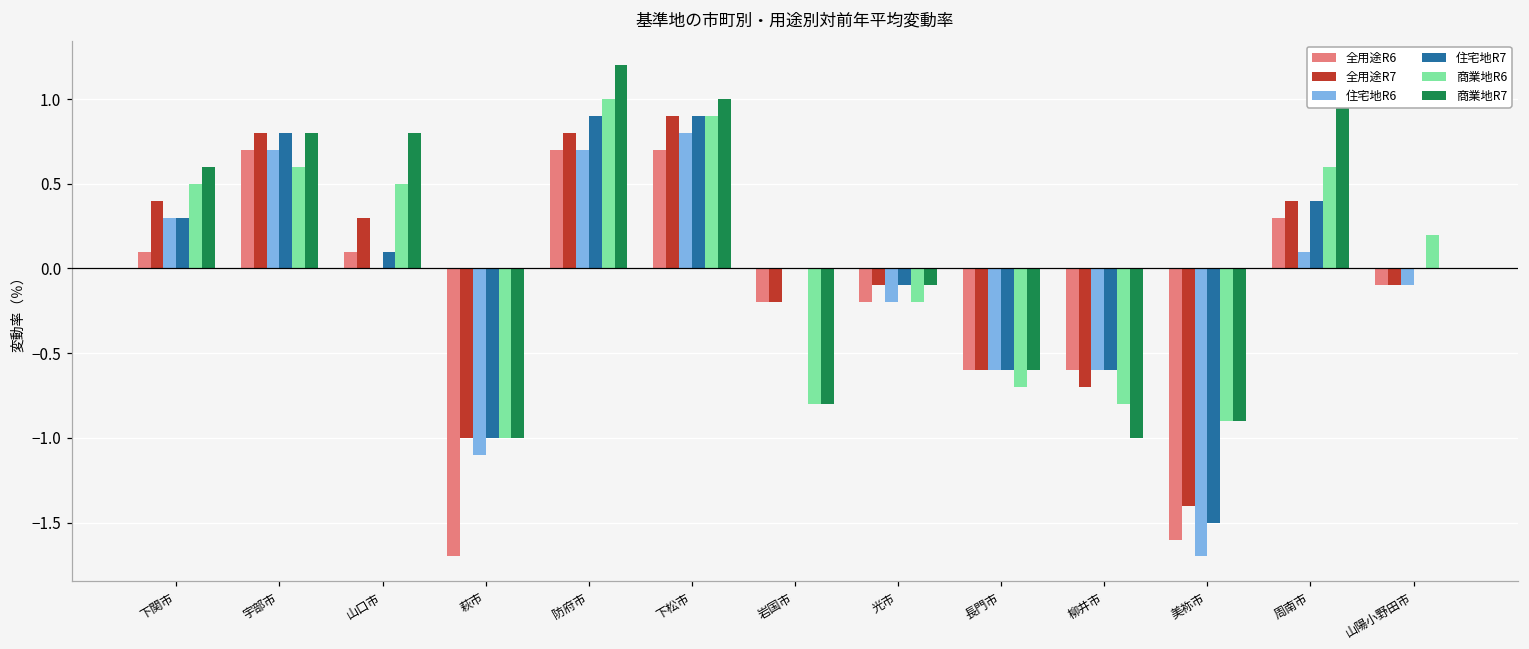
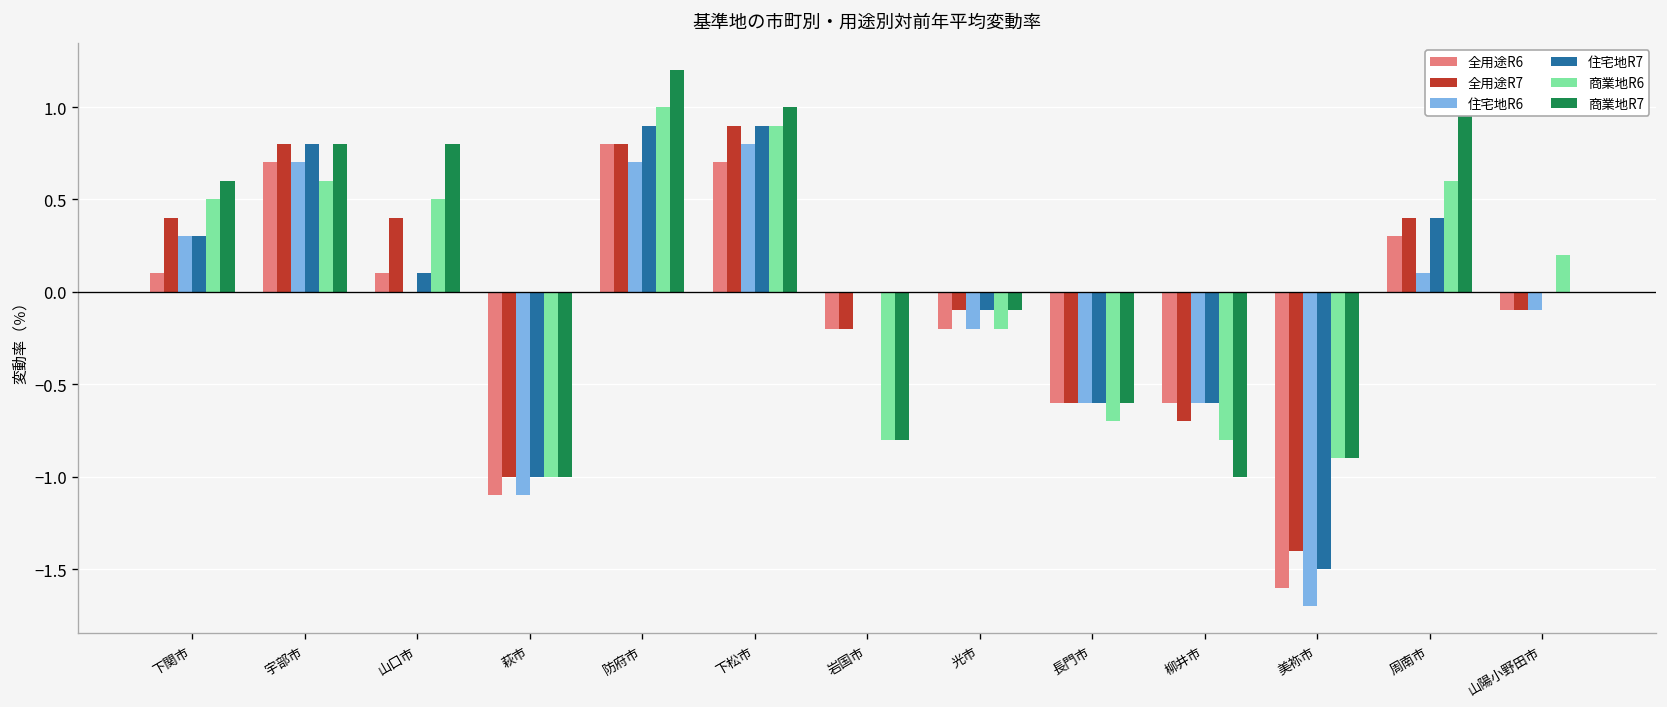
  {
    "全用途R6": {
      "下関市": 0.1,
      "宇部市": 0.7,
      "山口市": 0.1,
-     "萩市": -1.7,
-     "防府市": 0.7,
+     "萩市": -1.1,
+     "防府市": 0.8,
      "下松市": 0.7,
      "岩国市": -0.2,
      "光市": -0.2,
      "長門市": -0.6,
      "柳井市": -0.6,
      "美祢市": -1.6,
      "周南市": 0.3,
      "山陽小野田市": -0.1
    },
    "全用途R7": {
      "下関市": 0.4,
      "宇部市": 0.8,
-     "山口市": 0.3,
+     "山口市": 0.4,
      "萩市": -1.0,
      "防府市": 0.8,
      "下松市": 0.9,
      "岩国市": -0.2,
      "光市": -0.1,
      "長門市": -0.6,
      "柳井市": -0.7,
      "美祢市": -1.4,
      "周南市": 0.4,
      "山陽小野田市": -0.1
    },
    "住宅地R6": {
      "下関市": 0.3,
      "宇部市": 0.7,
      "山口市": 0.0,
      "萩市": -1.1,
      "防府市": 0.7,
      "下松市": 0.8,
      "岩国市": 0.0,
      "光市": -0.2,
      "長門市": -0.6,
      "柳井市": -0.6,
      "美祢市": -1.7,
      "周南市": 0.1,
      "山陽小野田市": -0.1
    },
    "住宅地R7": {
      "下関市": 0.3,
      "宇部市": 0.8,
      "山口市": 0.1,
      "萩市": -1.0,
      "防府市": 0.9,
      "下松市": 0.9,
      "岩国市": 0.0,
      "光市": -0.1,
      "長門市": -0.6,
      "柳井市": -0.6,
      "美祢市": -1.5,
      "周南市": 0.4,
      "山陽小野田市": 0.0
    },
    "商業地R6": {
      "下関市": 0.5,
      "宇部市": 0.6,
      "山口市": 0.5,
      "萩市": -1.0,
      "防府市": 1.0,
      "下松市": 0.9,
      "岩国市": -0.8,
      "光市": -0.2,
      "長門市": -0.7,
      "柳井市": -0.8,
      "美祢市": -0.9,
      "周南市": 0.6,
      "山陽小野田市": 0.2
    },
    "商業地R7": {
      "下関市": 0.6,
      "宇部市": 0.8,
      "山口市": 0.8,
      "萩市": -1.0,
      "防府市": 1.2,
      "下松市": 1.0,
      "岩国市": -0.8,
      "光市": -0.1,
      "長門市": -0.6,
      "柳井市": -1.0,
      "美祢市": -0.9,
      "山陽小野田市": 0.0
    }
  }
